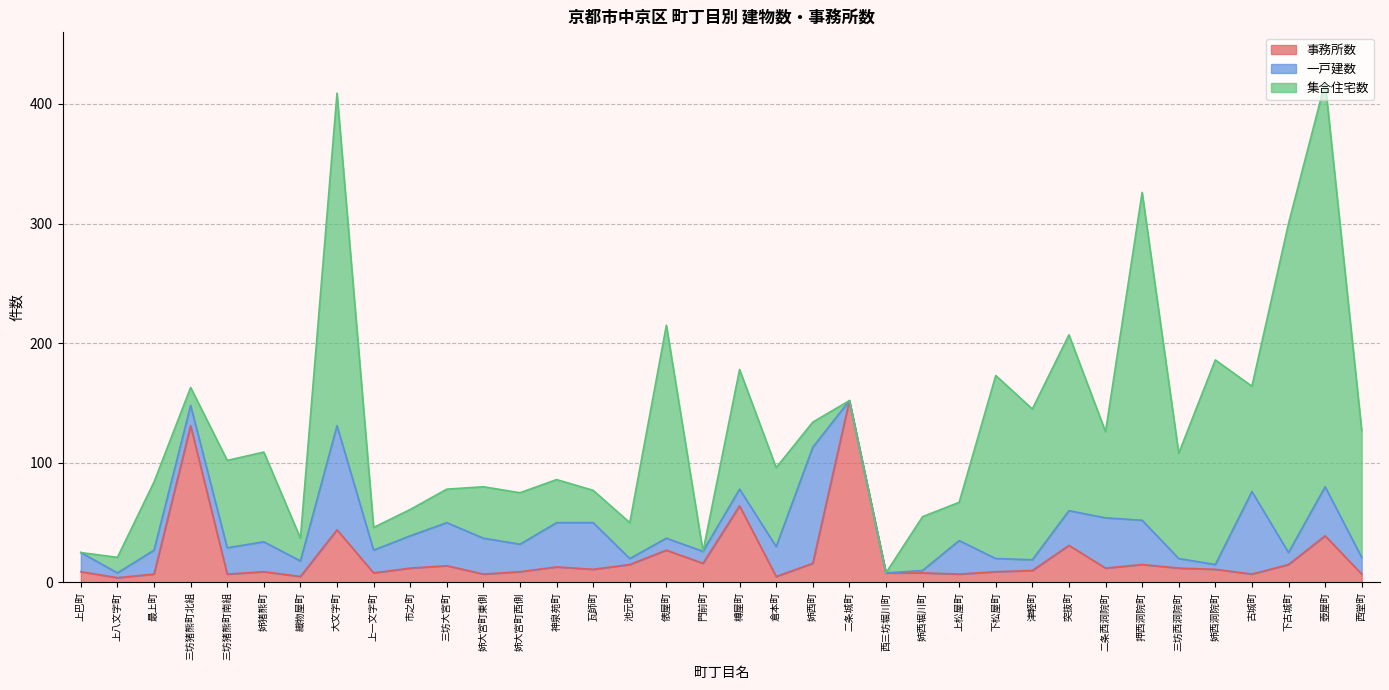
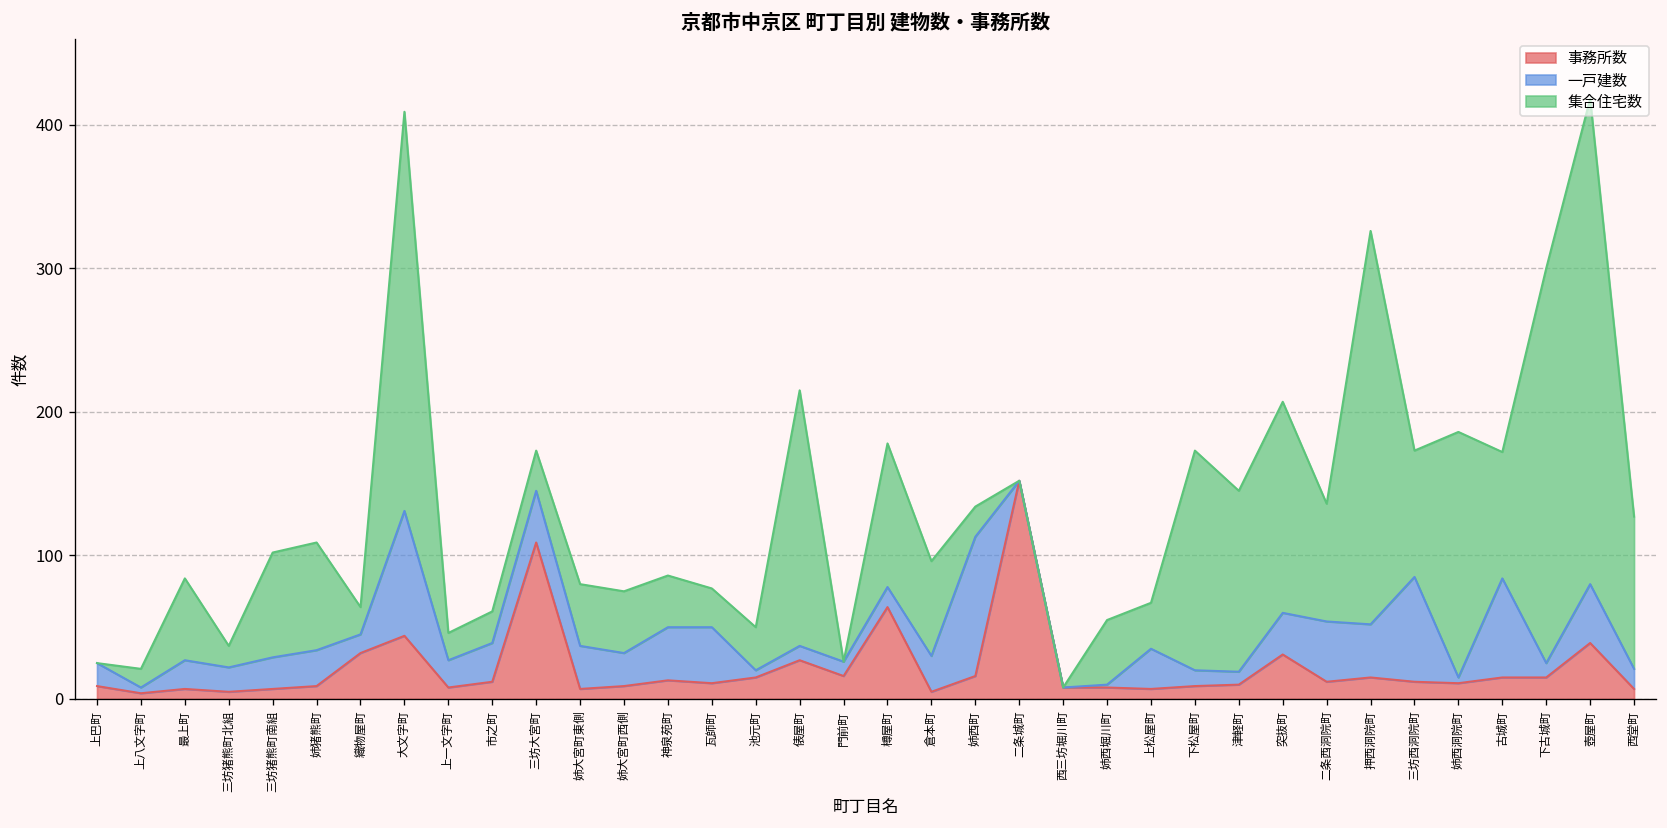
  {
    "事務所数": {
      "上巴町": 9,
      "上八文字町": 4,
      "最上町": 7,
-     "三坊猪熊町北組": 131,
+     "三坊猪熊町北組": 5,
      "三坊猪熊町南組": 7,
      "姉猪熊町": 9,
-     "織物屋町": 5,
+     "織物屋町": 32,
      "大文字町": 44,
      "上一文字町": 8,
      "市之町": 12,
-     "三坊大宮町": 14,
+     "三坊大宮町": 109,
      "姉大宮町東側": 7,
      "姉大宮町西側": 9,
      "神泉苑町": 13,
      "瓦師町": 11,
      "池元町": 15,
      "俵屋町": 27,
      "門前町": 16,
      "樽屋町": 64,
      "倉本町": 5,
      "姉西町": 16,
      "上松屋町": 7,
      "下松屋町": 9,
      "津軽町": 10,
      "突抜町": 31,
      "二条西洞院町": 12,
      "押西洞院町": 15,
      "三坊西洞院町": 12,
      "姉西洞院町": 11,
-     "古城町": 7,
+     "古城町": 15,
      "下古城町": 15,
      "壺屋町": 39,
      "西堂町": 7
    },
    "一戸建数": {
      "上八文字町": 4,
      "最上町": 20,
      "三坊猪熊町北組": 17,
      "三坊猪熊町南組": 22,
      "姉猪熊町": 25,
      "織物屋町": 13,
      "大文字町": 87,
      "上一文字町": 19,
      "市之町": 27,
      "三坊大宮町": 36,
      "姉大宮町東側": 30,
      "姉大宮町西側": 23,
      "神泉苑町": 37,
      "瓦師町": 39,
      "池元町": 5,
      "俵屋町": 10,
      "樽屋町": 14,
      "倉本町": 25,
      "姉西町": 97,
      "上松屋町": 28,
      "下松屋町": 11,
      "津軽町": 9,
      "突抜町": 29,
      "二条西洞院町": 42,
      "押西洞院町": 37,
-     "三坊西洞院町": 8,
+     "三坊西洞院町": 73,
      "姉西洞院町": 4,
      "古城町": 69,
      "下古城町": 10,
      "壺屋町": 41,
      "西堂町": 14
    },
    "集合住宅数": {
      "上八文字町": 13,
      "最上町": 57,
      "三坊猪熊町北組": 15,
      "三坊猪熊町南組": 73,
      "姉猪熊町": 75,
      "織物屋町": 19,
      "大文字町": 278,
      "上一文字町": 19,
      "市之町": 22,
      "三坊大宮町": 28,
      "姉大宮町東側": 43,
      "姉大宮町西側": 43,
      "神泉苑町": 36,
      "瓦師町": 27,
      "池元町": 30,
      "俵屋町": 178,
      "樽屋町": 100,
      "倉本町": 66,
      "姉西町": 21,
      "姉西堀川町": 45,
      "上松屋町": 32,
      "下松屋町": 153,
      "津軽町": 126,
      "突抜町": 147,
-     "二条西洞院町": 72,
+     "二条西洞院町": 82,
      "押西洞院町": 274,
      "三坊西洞院町": 88,
      "姉西洞院町": 171,
      "古城町": 88,
      "下古城町": 275,
      "西堂町": 106
    }
  }
